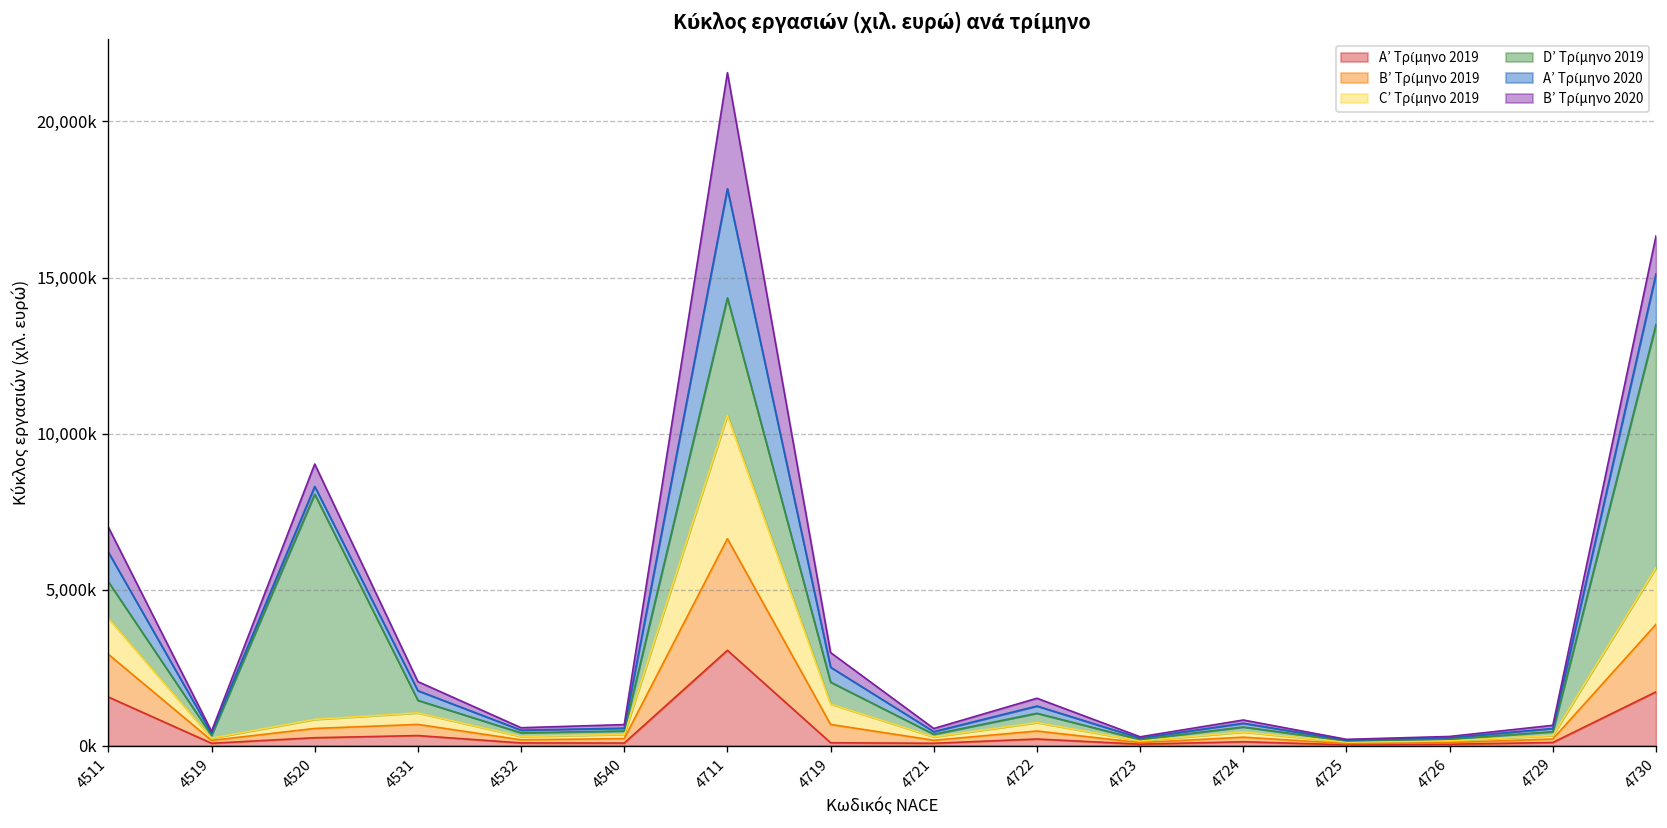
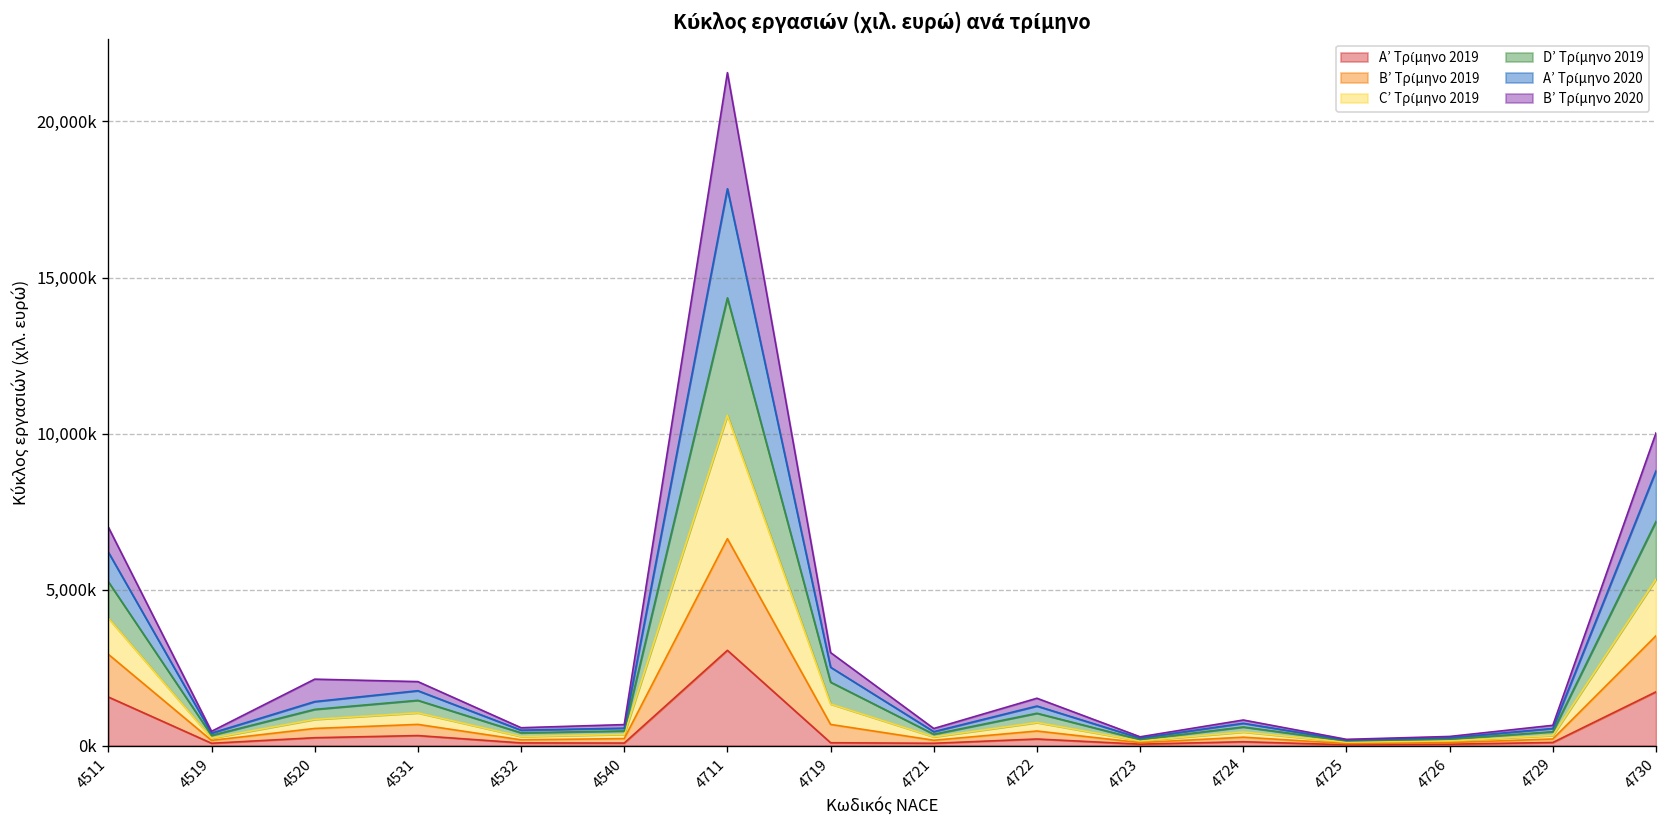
  {
    "A’ Τρίμηνο 2019": {
      "4511": "1,600,000",
      "4520": "300,000",
      "4531": "300,000",
      "4532": "100,000",
      "4540": "100,000",
      "4711": "3,100,000",
      "4719": "100,000",
      "4722": "200,000",
      "4724": "100,000",
      "4729": "100,000",
      "4730": "1,700,000"
    },
    "B’ Τρίμηνο 2019": {
      "4511": "1,400,000",
      "4520": "300,000",
      "4531": "400,000",
      "4532": "100,000",
      "4540": "100,000",
      "4711": "3,600,000",
      "4719": "600,000",
      "4722": "300,000",
      "4724": "100,000",
      "4729": "100,000",
-     "4730": "2,200,000"
+     "4730": "1,800,000"
    },
    "C’ Τρίμηνο 2019": {
      "4511": "1,200,000",
      "4520": "300,000",
      "4531": "400,000",
      "4532": "100,000",
      "4540": "100,000",
      "4711": "4,000,000",
      "4719": "700,000",
      "4722": "300,000",
      "4724": "200,000",
      "4729": "100,000",
      "4730": "1,800,000"
    },
    "D’ Τρίμηνο 2019": {
      "4511": "1,200,000",
-     "4520": "7,200,000",
+     "4520": "300,000",
      "4531": "400,000",
      "4711": "3,800,000",
      "4719": "700,000",
      "4722": "300,000",
      "4724": "200,000",
      "4729": "100,000",
-     "4730": "7,800,000"
+     "4730": "1,900,000"
    },
    "A’ Τρίμηνο 2020": {
      "4511": "900,000",
      "4520": "200,000",
      "4531": "300,000",
      "4711": "3,500,000",
      "4719": "500,000",
      "4722": "200,000",
      "4724": "100,000",
      "4729": "100,000",
      "4730": "1,600,000"
    },
    "B’ Τρίμηνο 2020": {
      "4511": "800,000",
      "4520": "700,000",
      "4531": "300,000",
      "4540": "100,000",
      "4711": "3,700,000",
      "4719": "500,000",
      "4721": "100,000",
      "4722": "300,000",
      "4724": "100,000",
      "4729": "100,000",
      "4730": "1,200,000"
    }
  }
